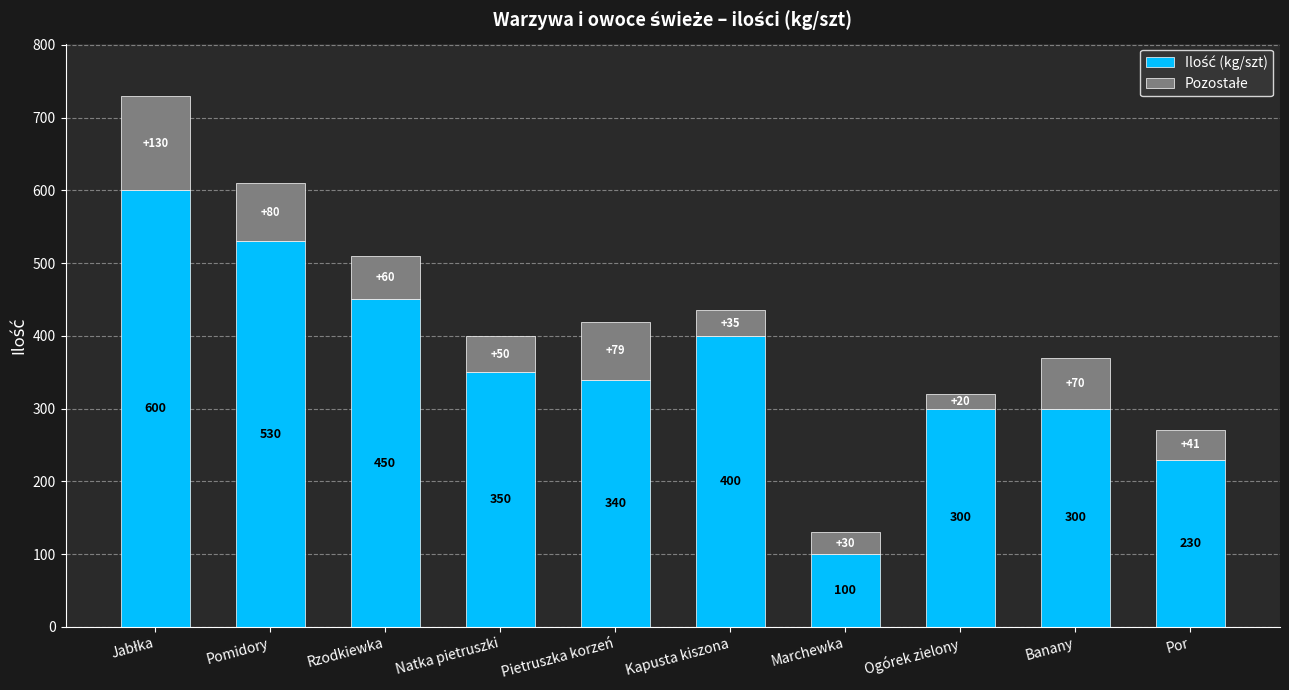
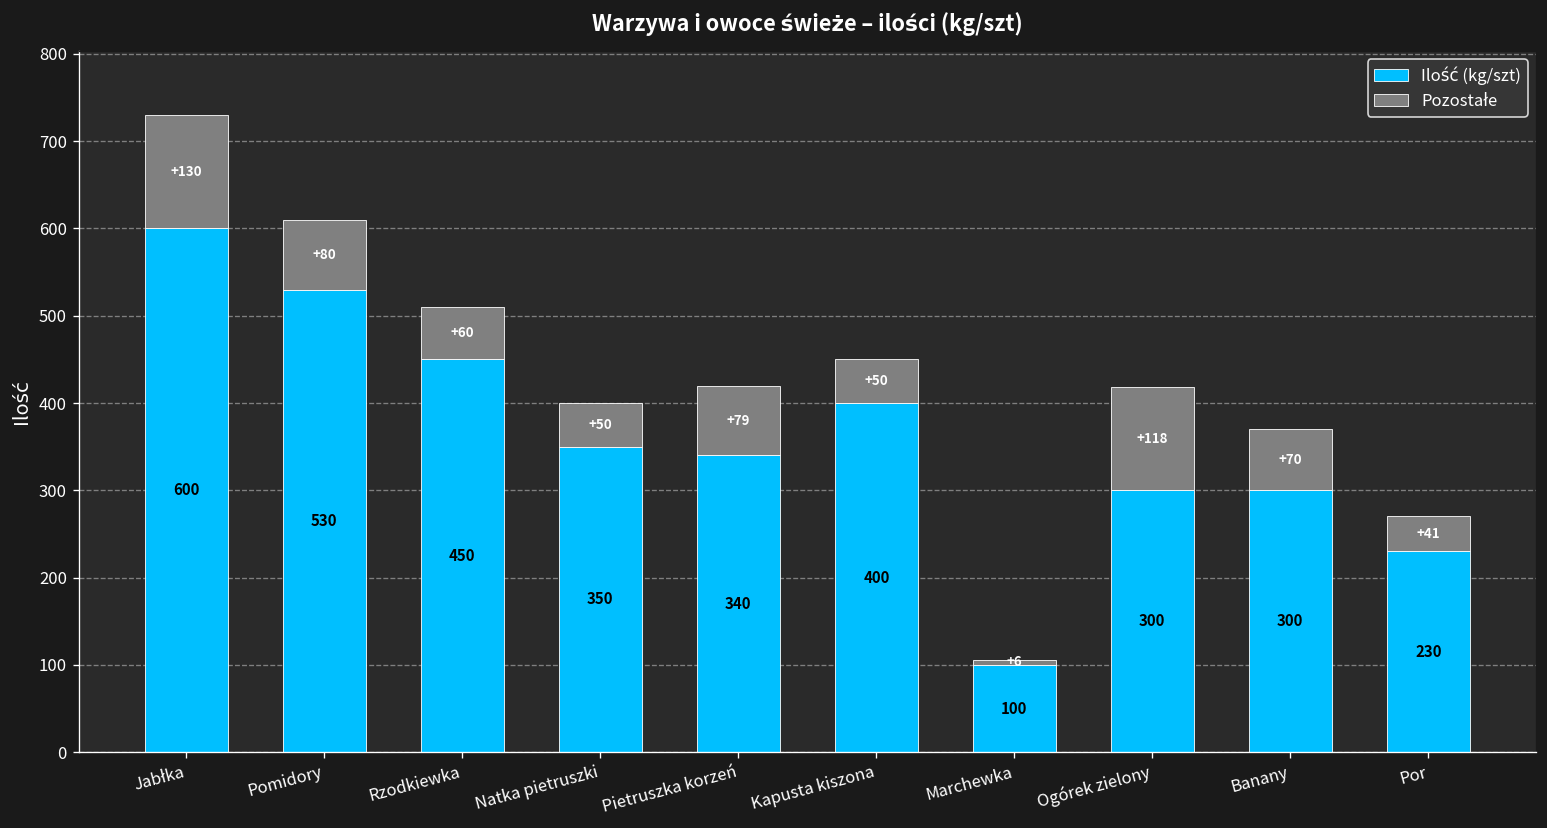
  {
    "Ilość (kg/szt)": {
      "Jabłka": "600",
      "Pomidory": "530",
      "Rzodkiewka": "450",
      "Natka pietruszki": "350",
      "Pietruszka korzeń": "340",
      "Kapusta kiszona": "400",
      "Marchewka": "100",
      "Ogórek zielony": "300",
      "Banany": "300",
      "Por": "230"
    },
    "Pozostałe": {
      "Jabłka": "+130",
      "Pomidory": "+80",
      "Rzodkiewka": "+60",
      "Natka pietruszki": "+50",
      "Pietruszka korzeń": "+79",
-     "Kapusta kiszona": "+35",
-     "Marchewka": "+30",
-     "Ogórek zielony": "+20",
+     "Kapusta kiszona": "+50",
+     "Marchewka": "+6",
+     "Ogórek zielony": "+118",
      "Banany": "+70",
      "Por": "+41"
    }
  }
